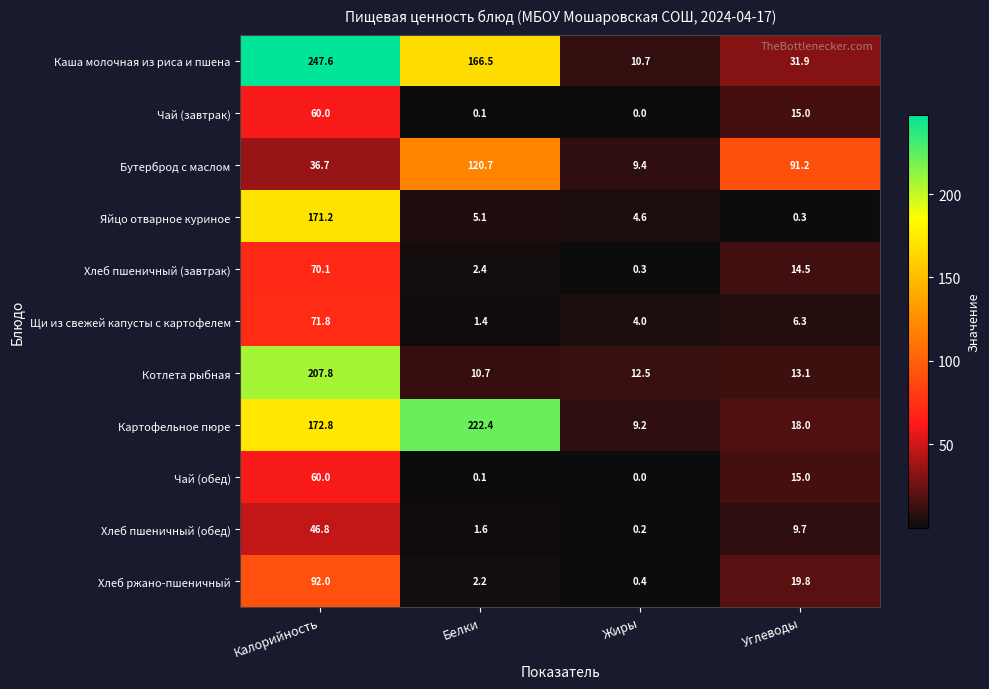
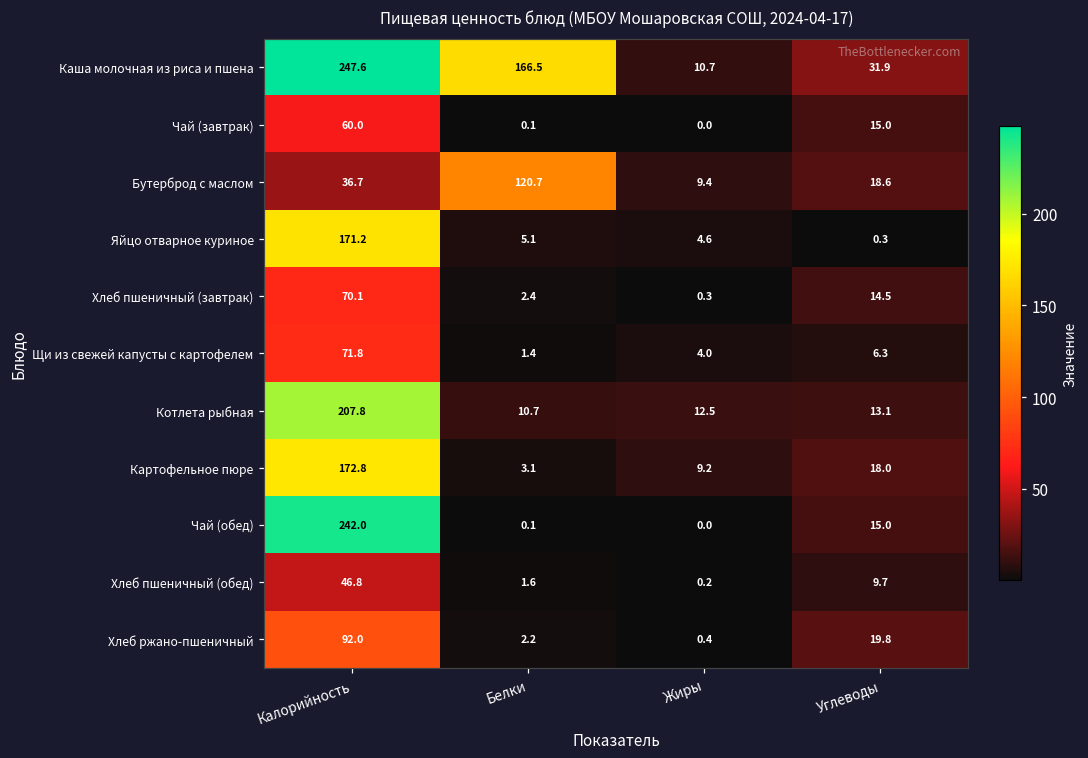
  {
    "Каша молочная из риса и пшена": {
      "Калорийность": 247.6,
      "Белки": 166.5,
      "Жиры": 10.7
    },
    "Чай (завтрак)": {
      "Калорийность": 60.0,
      "Белки": 0.1,
      "Жиры": 0.0,
      "Углеводы": 15.0
    },
    "Бутерброд с маслом": {
      "Калорийность": 36.7,
      "Белки": 120.7,
      "Жиры": 9.4,
-     "Углеводы": 91.2
+     "Углеводы": 18.6
    },
    "Яйцо отварное куриное": {
      "Калорийность": 171.2,
      "Белки": 5.1,
      "Жиры": 4.6,
      "Углеводы": 0.3
    },
    "Хлеб пшеничный (завтрак)": {
      "Калорийность": 70.1,
      "Белки": 2.4,
      "Жиры": 0.3,
      "Углеводы": 14.5
    },
    "Щи из свежей капусты с картофелем": {
      "Калорийность": 71.8,
      "Белки": 1.4,
      "Жиры": 4.0,
      "Углеводы": 6.3
    },
    "Котлета рыбная": {
      "Калорийность": 207.8,
      "Белки": 10.7,
      "Жиры": 12.5,
      "Углеводы": 13.1
    },
    "Картофельное пюре": {
      "Калорийность": 172.8,
-     "Белки": 222.4,
+     "Белки": 3.1,
      "Жиры": 9.2,
      "Углеводы": 18.0
    },
    "Чай (обед)": {
-     "Калорийность": 60.0,
+     "Калорийность": 242.0,
      "Белки": 0.1,
      "Жиры": 0.0,
      "Углеводы": 15.0
    },
    "Хлеб пшеничный (обед)": {
      "Калорийность": 46.8,
      "Белки": 1.6,
      "Жиры": 0.2,
      "Углеводы": 9.7
    },
    "Хлеб ржано-пшеничный": {
      "Калорийность": 92.0,
      "Белки": 2.2,
      "Жиры": 0.4,
      "Углеводы": 19.8
    }
  }
